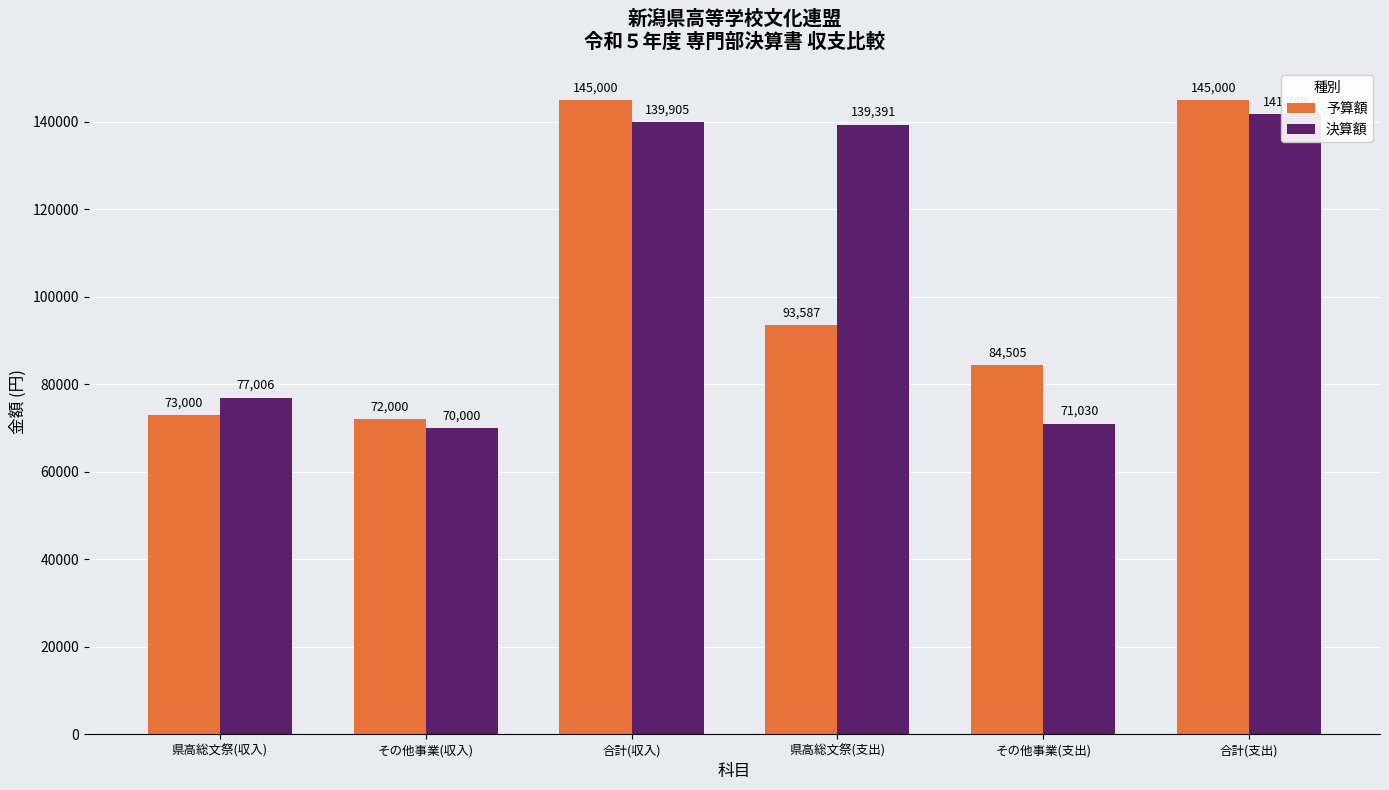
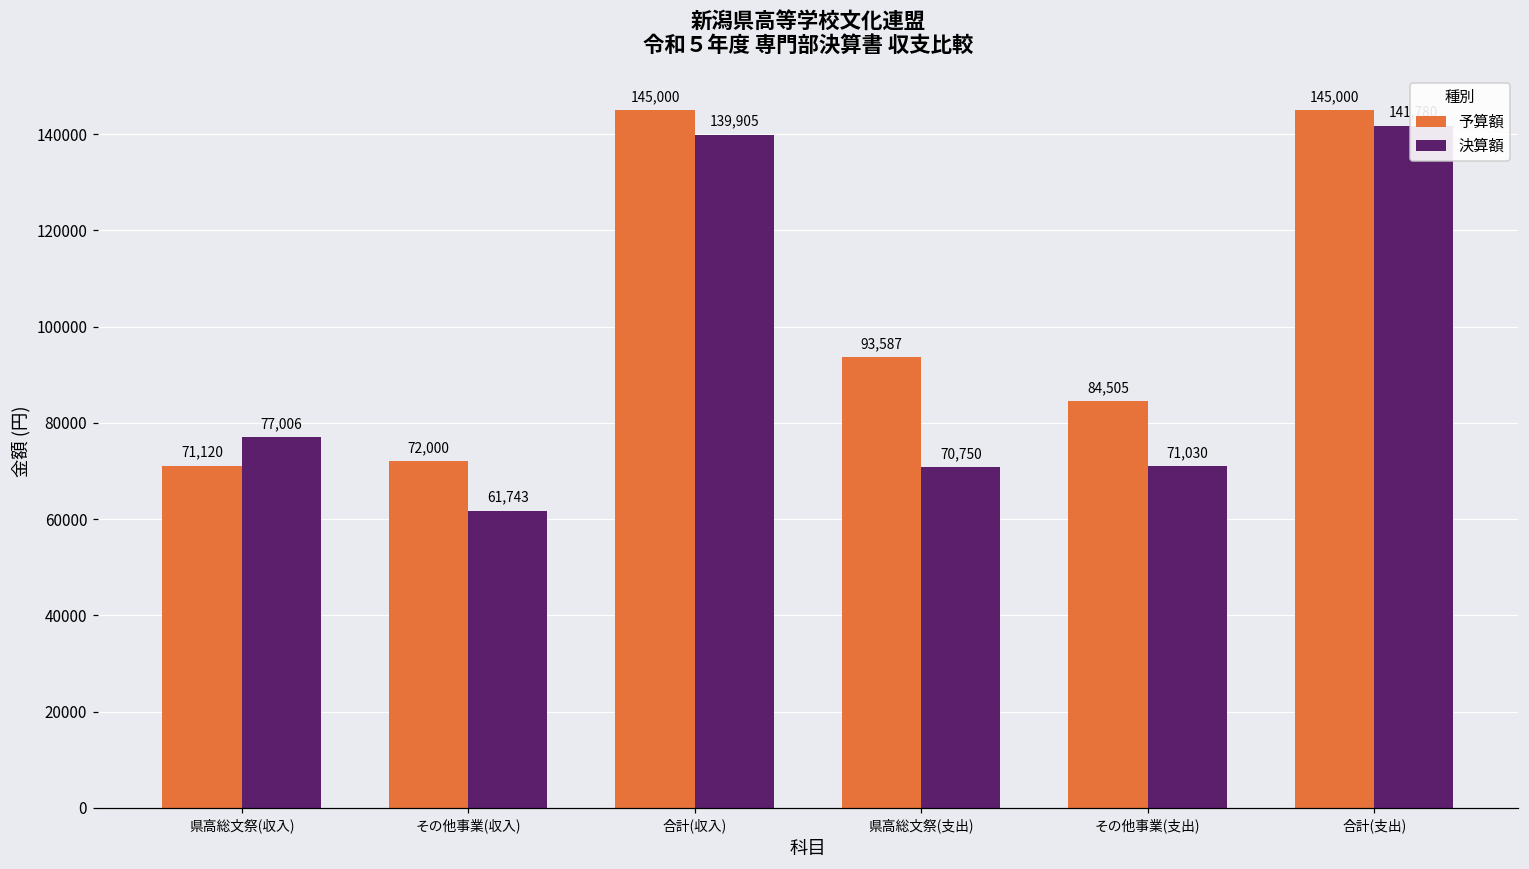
  {
    "予算額": {
-     "県高総文祭(収入)": "73,000",
+     "県高総文祭(収入)": "71,120",
      "その他事業(収入)": "72,000",
      "合計(収入)": "145,000",
      "県高総文祭(支出)": "93,587",
      "その他事業(支出)": "84,505",
      "合計(支出)": "145,000"
    },
    "決算額": {
      "県高総文祭(収入)": "77,006",
-     "その他事業(収入)": "70,000",
+     "その他事業(収入)": "61,743",
      "合計(収入)": "139,905",
-     "県高総文祭(支出)": "139,391",
+     "県高総文祭(支出)": "70,750",
      "その他事業(支出)": "71,030"
    }
  }
